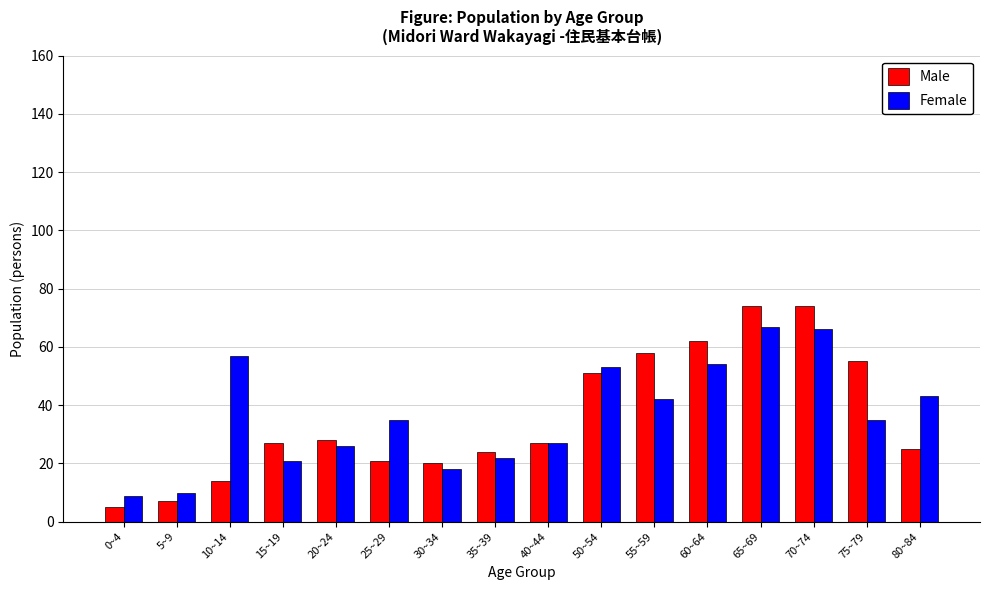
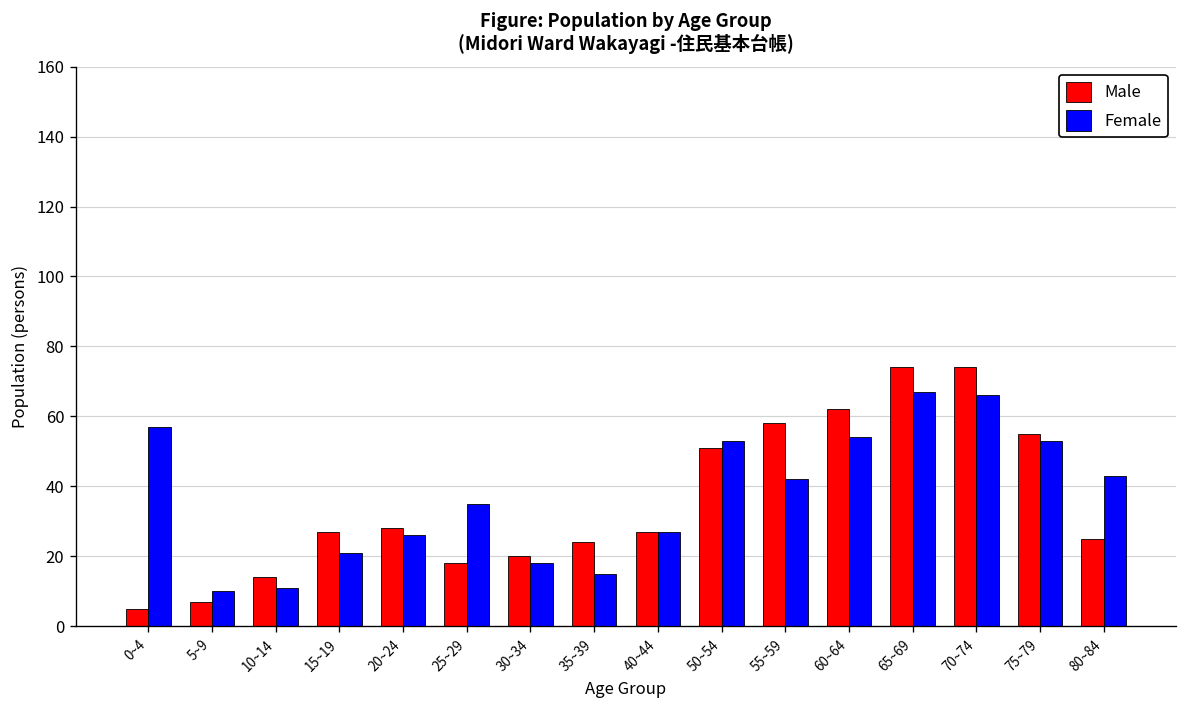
  {
    "Male": {
      "0~4": 5,
      "5~9": 7,
      "10~14": 14,
      "15~19": 27,
      "20~24": 28,
-     "25~29": 21,
+     "25~29": 18,
      "30~34": 20,
      "35~39": 24,
      "40~44": 27,
      "50~54": 51,
      "55~59": 58,
      "60~64": 62,
      "65~69": 74,
      "70~74": 74,
      "75~79": 55,
      "80~84": 25
    },
    "Female": {
-     "0~4": 9,
+     "0~4": 57,
      "5~9": 10,
-     "10~14": 57,
+     "10~14": 11,
      "15~19": 21,
      "20~24": 26,
      "25~29": 35,
      "30~34": 18,
-     "35~39": 22,
+     "35~39": 15,
      "40~44": 27,
      "50~54": 53,
      "55~59": 42,
      "60~64": 54,
      "65~69": 67,
      "70~74": 66,
-     "75~79": 35,
+     "75~79": 53,
      "80~84": 43
    }
  }
